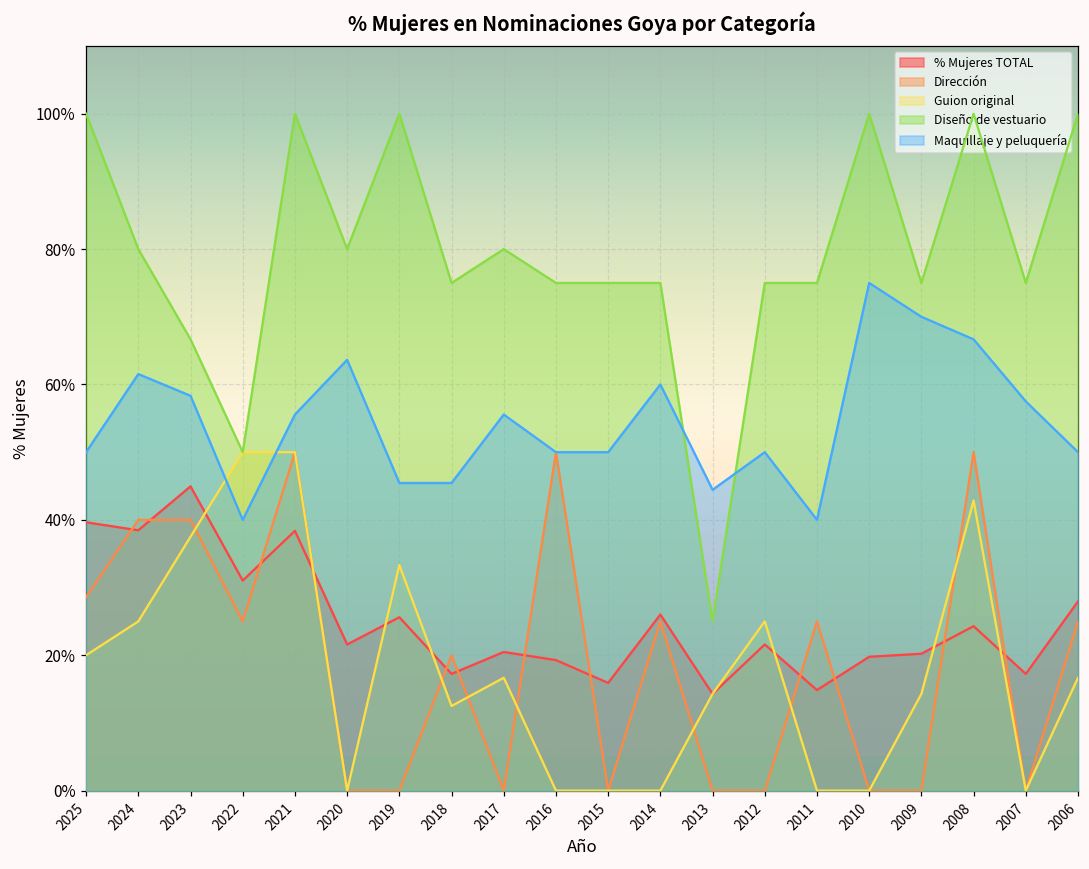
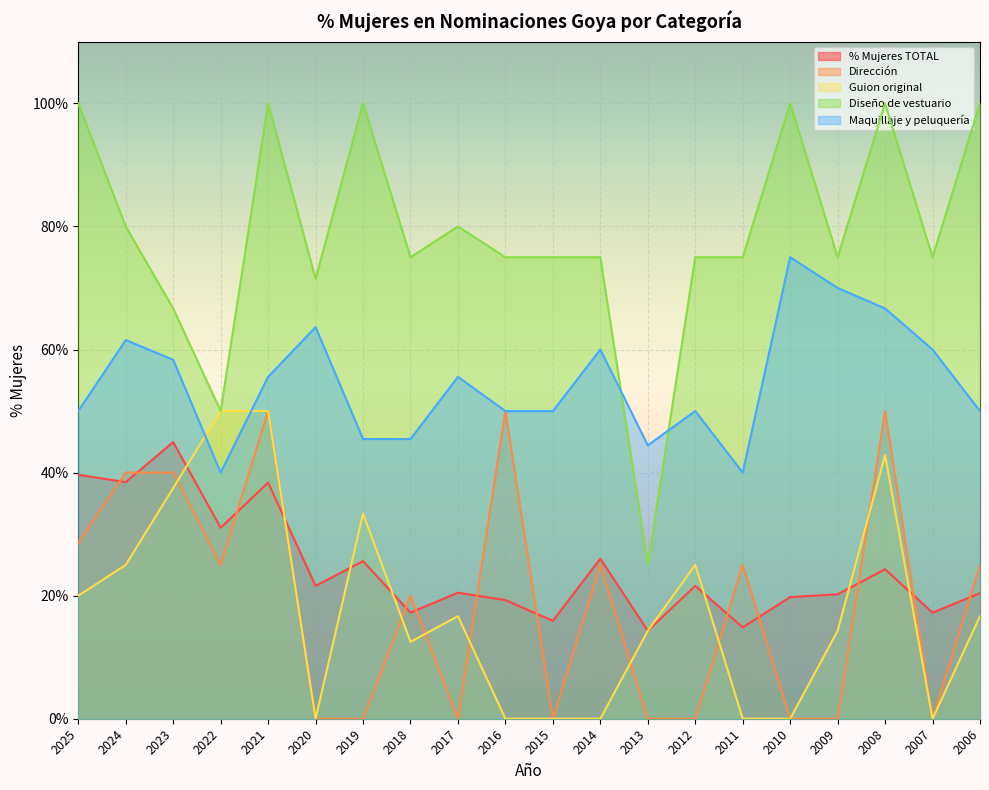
  {
    "% Mujeres TOTAL": {
      "2025": "40%",
      "2024": "38%",
      "2023": "45%",
      "2022": "31%",
      "2021": "38%",
      "2020": "22%",
      "2019": "26%",
      "2018": "17%",
      "2017": "20%",
      "2016": "19%",
      "2015": "16%",
      "2014": "26%",
      "2012": "22%",
      "2011": "15%",
      "2010": "20%",
      "2009": "20%",
      "2008": "24%",
      "2007": "17%",
-     "2006": "28%"
+     "2006": "20%"
    },
    "Diseño de vestuario": {
      "2025": "100%",
      "2024": "80%",
      "2023": "67%",
      "2021": "100%",
-     "2020": "80%",
+     "2020": "72%",
      "2019": "100%",
      "2018": "75%",
      "2017": "80%",
      "2016": "75%",
      "2015": "75%",
      "2014": "75%",
      "2013": "25%",
      "2012": "75%",
      "2011": "75%",
      "2010": "100%",
      "2009": "75%",
      "2007": "75%",
      "2006": "100%"
    },
    "Maquillaje y peluquería": {
      "2025": "50%",
      "2024": "62%",
      "2023": "58%",
      "2022": "40%",
      "2021": "56%",
      "2020": "64%",
      "2019": "45%",
      "2018": "45%",
      "2017": "56%",
      "2015": "50%",
      "2014": "60%",
      "2013": "44%",
      "2012": "50%",
      "2011": "40%",
      "2010": "75%",
      "2009": "70%",
      "2008": "67%",
-     "2007": "58%",
+     "2007": "60%",
      "2006": "50%"
    }
  }
